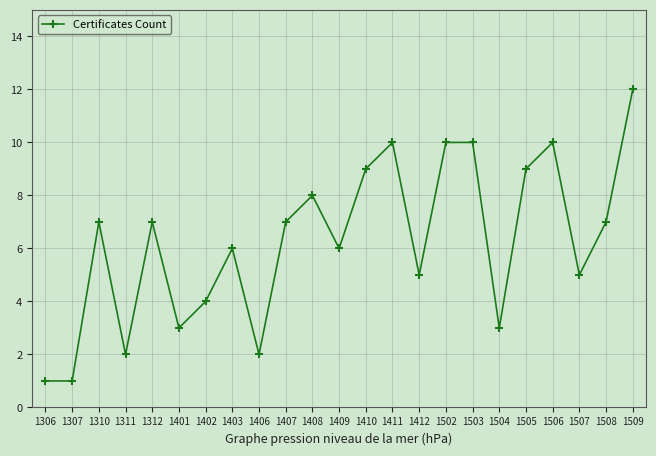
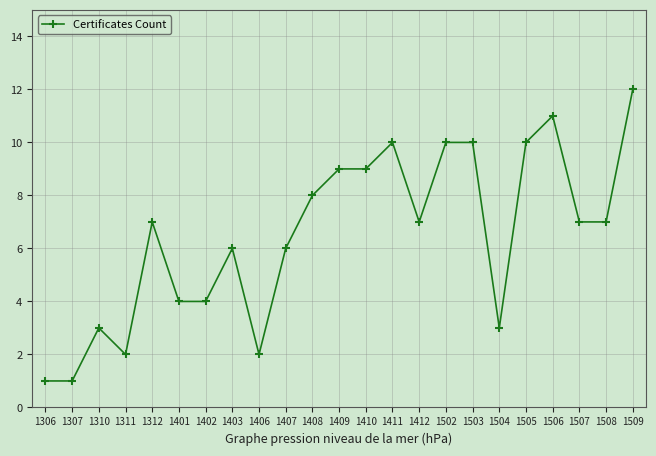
  {
    "1306": 1,
    "1307": 1,
-   "1310": 7,
+   "1310": 3,
    "1311": 2,
    "1312": 7,
-   "1401": 3,
+   "1401": 4,
    "1402": 4,
    "1403": 6,
    "1406": 2,
-   "1407": 7,
+   "1407": 6,
    "1408": 8,
-   "1409": 6,
+   "1409": 9,
    "1410": 9,
    "1411": 10,
-   "1412": 5,
+   "1412": 7,
    "1502": 10,
    "1503": 10,
    "1504": 3,
-   "1505": 9,
-   "1506": 10,
-   "1507": 5,
+   "1505": 10,
+   "1506": 11,
+   "1507": 7,
    "1508": 7,
    "1509": 12
  }
